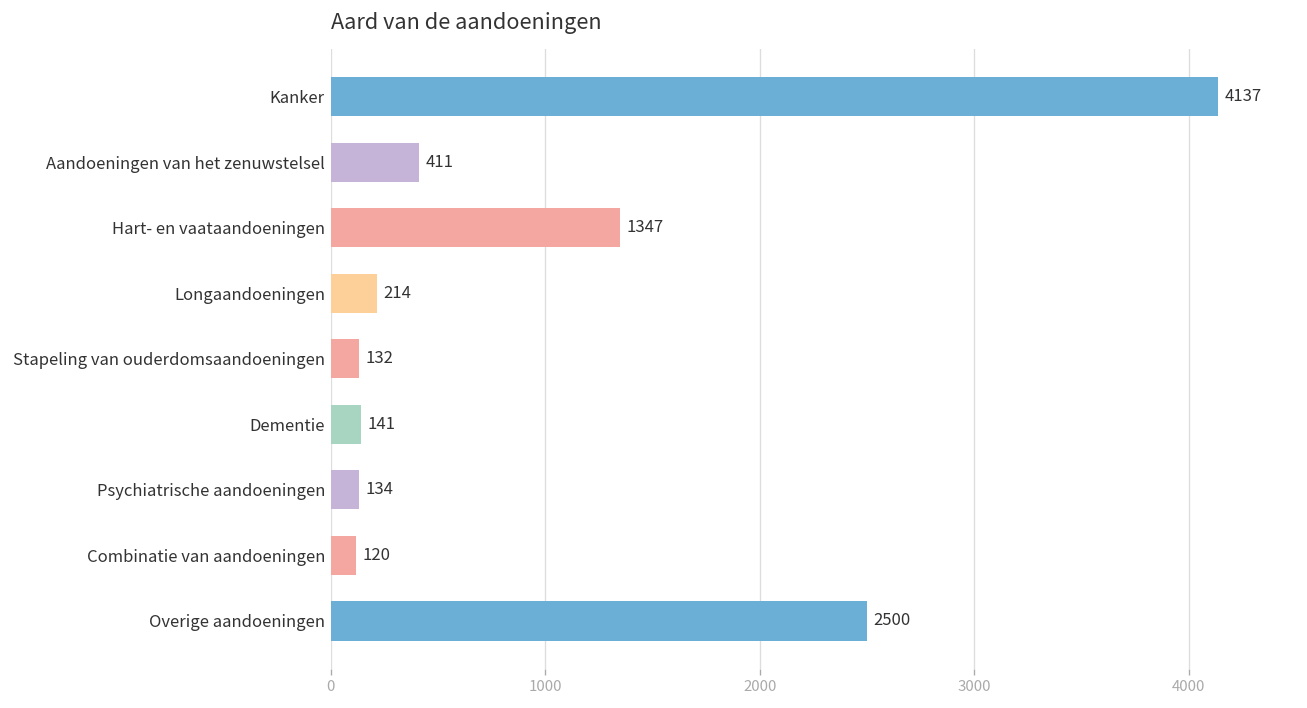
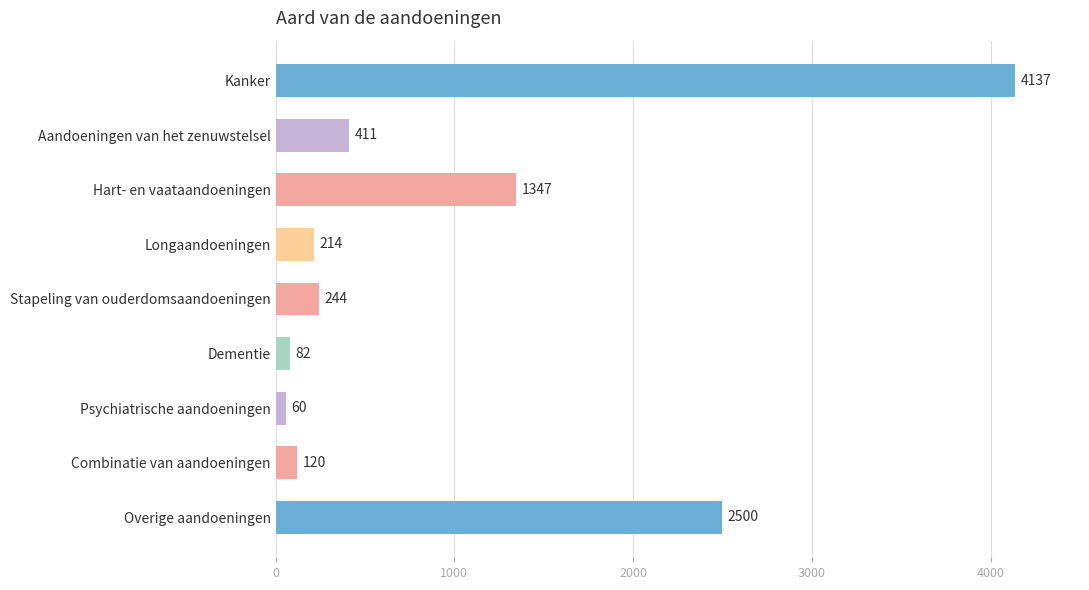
  {
    "Kanker": 4137,
    "Aandoeningen van het zenuwstelsel": 411,
    "Hart- en vaataandoeningen": 1347,
    "Longaandoeningen": 214,
-   "Stapeling van ouderdomsaandoeningen": 132,
-   "Dementie": 141,
-   "Psychiatrische aandoeningen": 134,
+   "Stapeling van ouderdomsaandoeningen": 244,
+   "Dementie": 82,
+   "Psychiatrische aandoeningen": 60,
    "Combinatie van aandoeningen": 120,
    "Overige aandoeningen": 2500
  }
